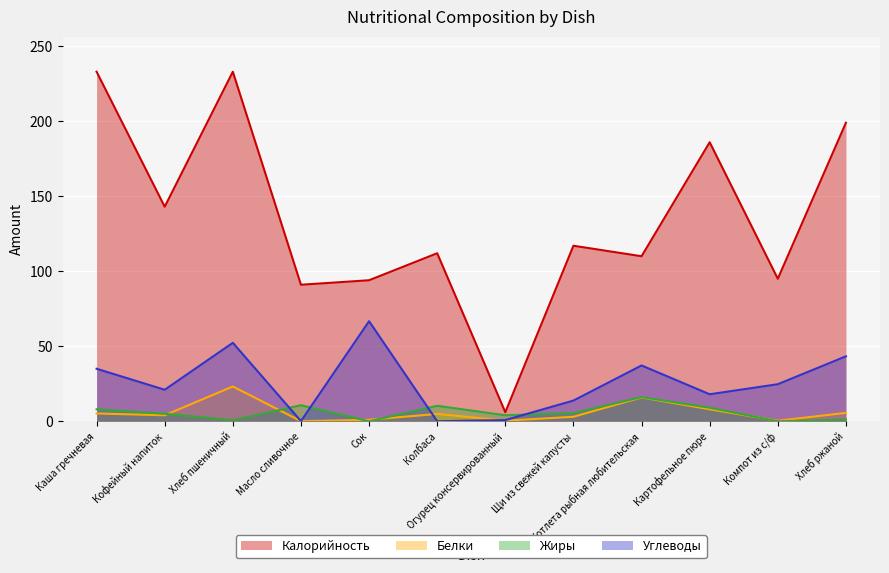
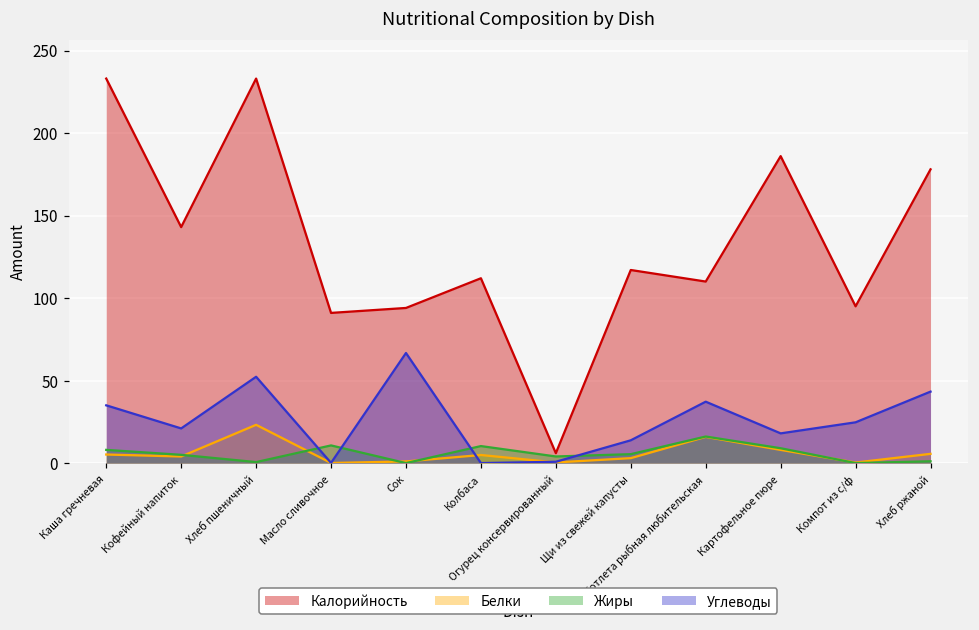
  {
    "Калорийность": {
      "Каша гречневая": 233,
      "Кофейный напиток": 143,
      "Хлеб пшеничный": 233,
      "Масло сливочное": 91,
      "Сок": 94,
      "Колбаса": 112,
      "Огурец консервированный": 6,
      "Щи из свежей капусты": 117,
      "Котлета рыбная любительская": 110,
      "Картофельное пюре": 186,
      "Компот из с/ф": 95,
-     "Хлеб ржаной": 199
+     "Хлеб ржаной": 178
    },
    "Белки": {
      "Каша гречневая": 5,
      "Хлеб пшеничный": 23,
      "Колбаса": 5,
      "Щи из свежей капусты": 3,
      "Хлеб ржаной": 6
    },
    "Жиры": {
      "Каша гречневая": 8,
      "Хлеб пшеничный": 1,
      "Масло сливочное": 11,
      "Колбаса": 10,
      "Огурец консервированный": 4,
      "Щи из свежей капусты": 5,
      "Хлеб ржаной": 1
    },
    "Углеводы": {
      "Каша гречневая": 35,
      "Кофейный напиток": 21,
      "Хлеб пшеничный": 52,
      "Сок": 67,
      "Колбаса": 0,
      "Щи из свежей капусты": 14,
      "Котлета рыбная любительская": 37,
      "Картофельное пюре": 18,
      "Компот из с/ф": 25,
      "Хлеб ржаной": 43
    }
  }
